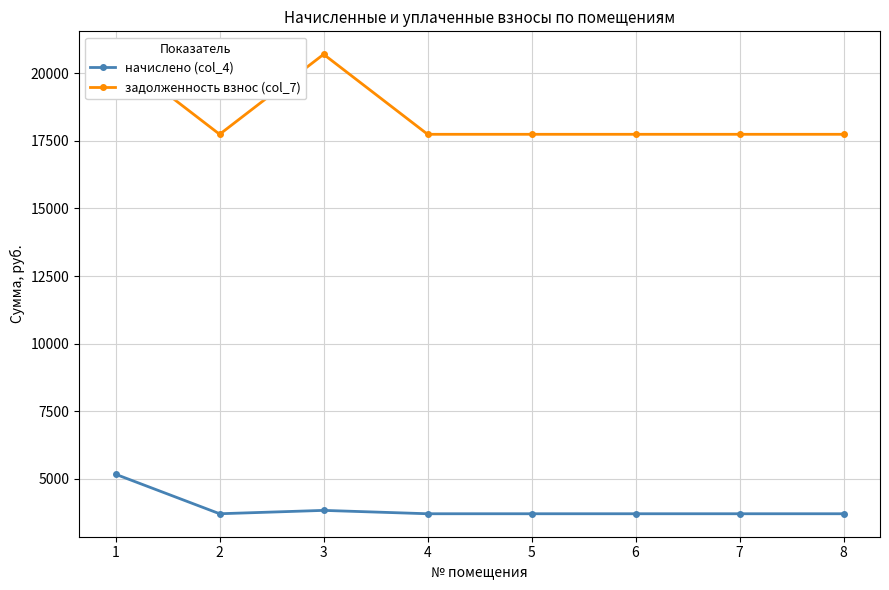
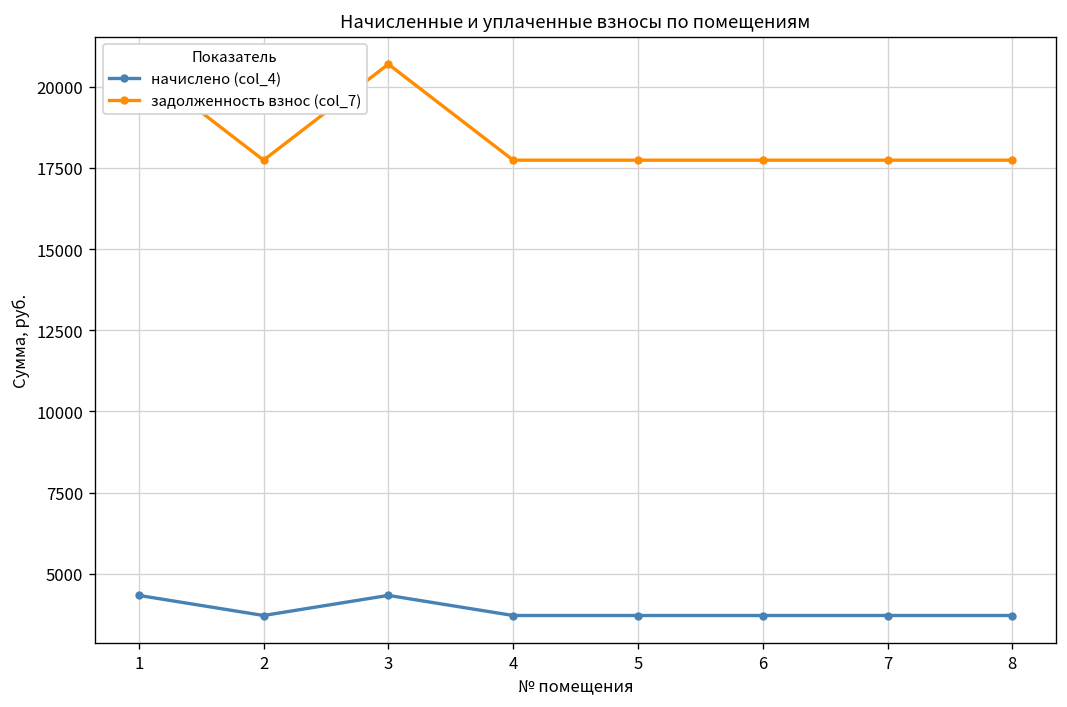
  {
    "начислено (col_4)": {
-     "1": 5200,
+     "1": 4300,
      "2": 3700,
-     "3": 3800,
+     "3": 4300,
      "4": 3700,
      "5": 3700,
      "6": 3700,
      "7": 3700,
      "8": 3700
    },
    "задолженность взнос (col_7)": {
      "2": 17700,
      "3": 20700,
      "4": 17700,
      "5": 17700,
      "6": 17700,
      "7": 17700,
      "8": 17700
    }
  }
